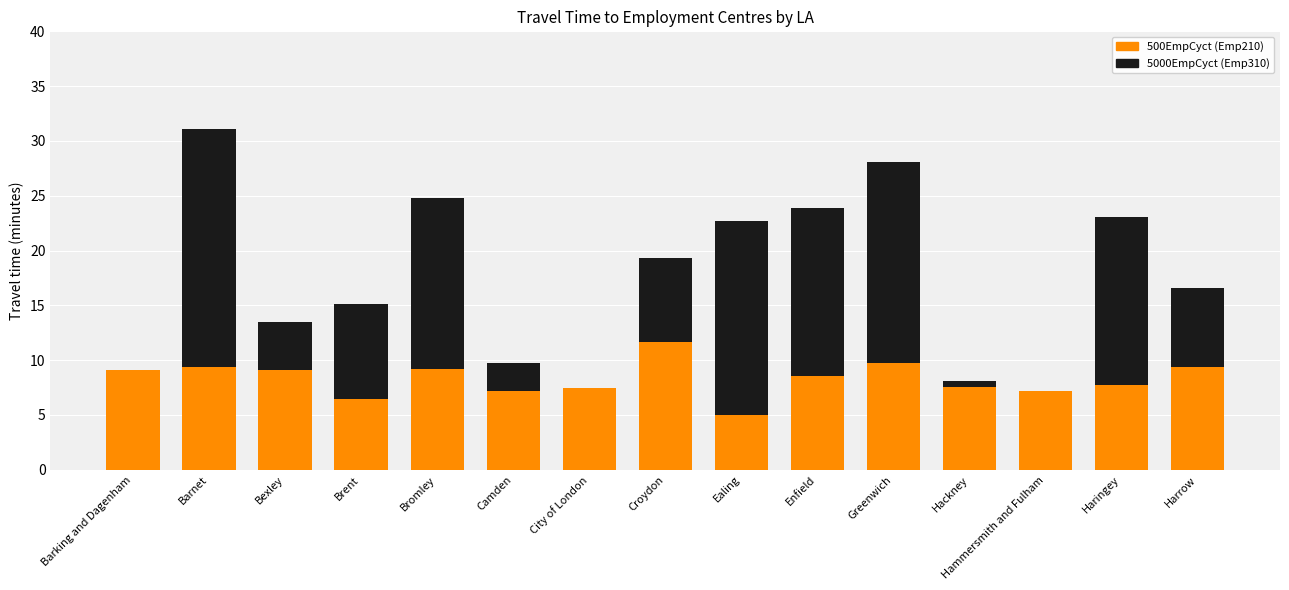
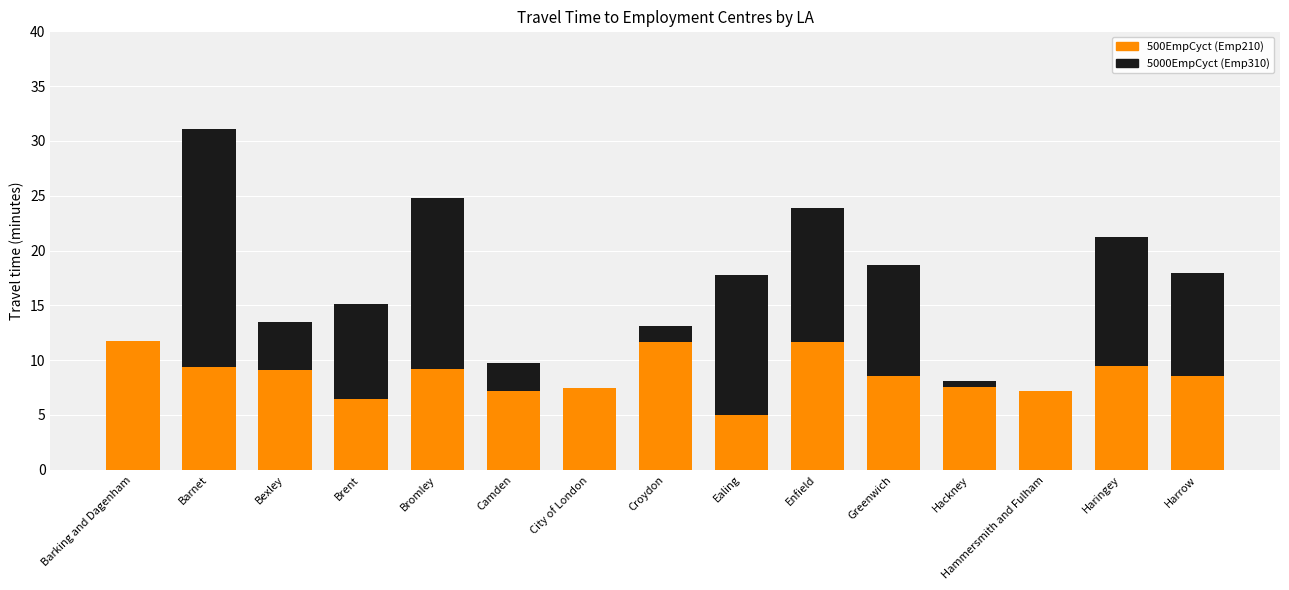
  {
    "5000EmpCyct (Emp310)": {
      "Barnet": 31.1,
      "Bexley": 13.5,
      "Brent": 15.1,
      "Bromley": 24.8,
      "Camden": 9.8,
-     "Croydon": 19.3,
-     "Ealing": 22.7,
+     "Croydon": 13.1,
+     "Ealing": 17.8,
      "Enfield": 23.9,
-     "Greenwich": 28.0,
+     "Greenwich": 18.7,
      "Hackney": 8.1,
-     "Haringey": 23.1,
-     "Harrow": 16.5
+     "Haringey": 21.2,
+     "Harrow": 18.0
    },
    "500EmpCyct (Emp210)": {
-     "Barking and Dagenham": 9.1,
+     "Barking and Dagenham": 11.8,
      "City of London": 7.5,
-     "Enfield": 8.5,
-     "Greenwich": 9.7,
+     "Enfield": 11.6,
+     "Greenwich": 8.6,
      "Hammersmith and Fulham": 7.1,
-     "Haringey": 7.8,
-     "Harrow": 9.4
+     "Haringey": 9.5,
+     "Harrow": 8.6
    }
  }
